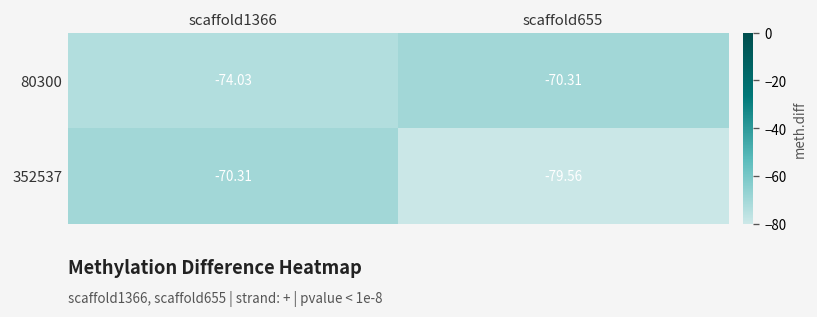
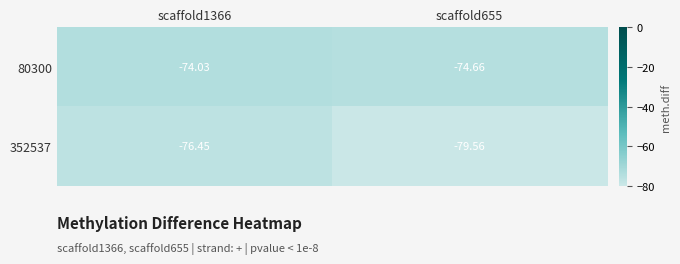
  {
    "80300": {
      "scaffold1366": -74.03,
-     "scaffold655": -70.31
+     "scaffold655": -74.66
    },
    "352537": {
-     "scaffold1366": -70.31,
+     "scaffold1366": -76.45,
      "scaffold655": -79.56
    }
  }
